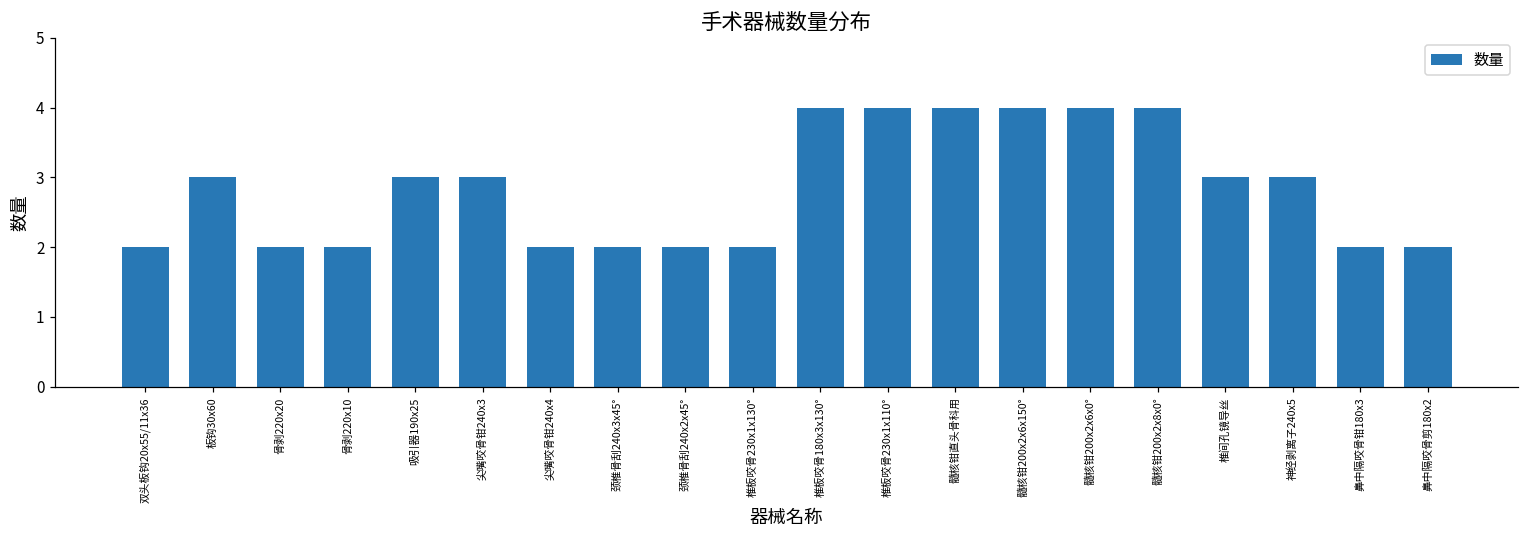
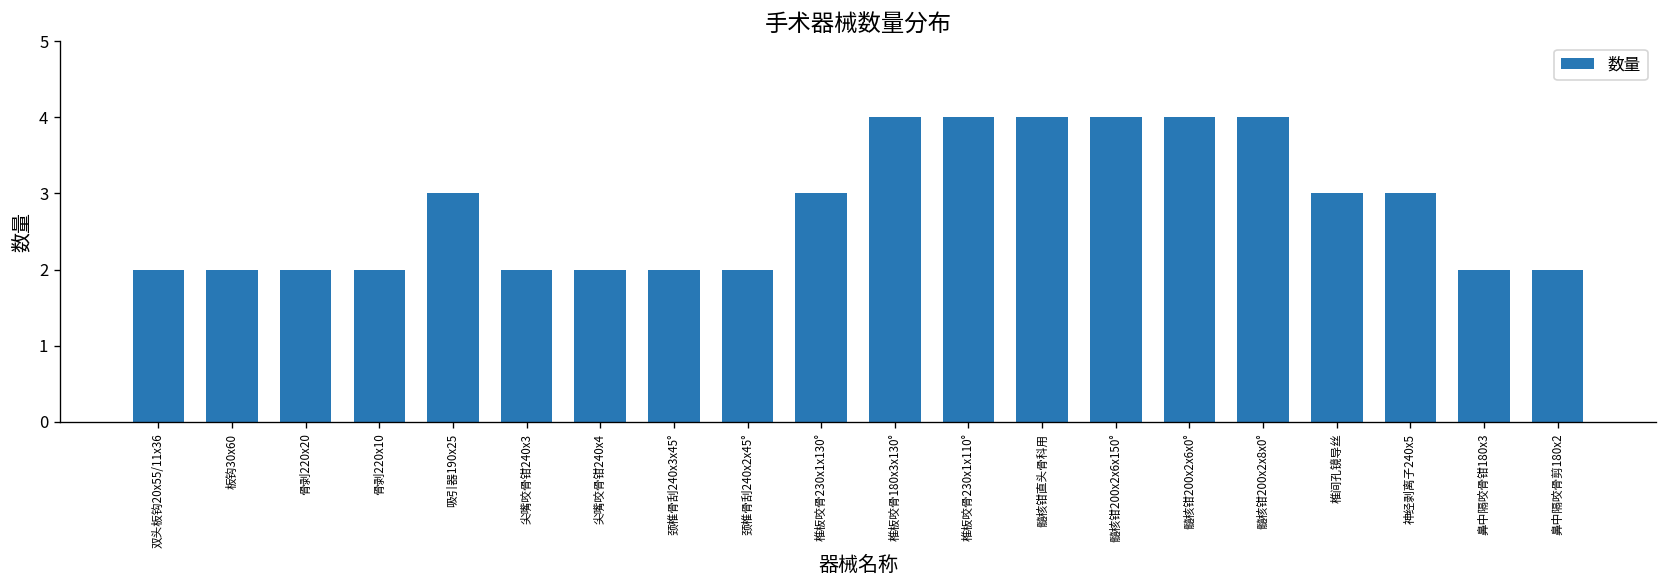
  {
    "双头板钩20x55/11x36": 2,
-   "板钩30x60": 3,
+   "板钩30x60": 2,
    "骨剥220x20": 2,
    "骨剥220x10": 2,
    "吸引器190x25": 3,
-   "尖嘴咬骨钳240x3": 3,
+   "尖嘴咬骨钳240x3": 2,
    "尖嘴咬骨钳240x4": 2,
    "颈椎骨刮240x3x45°": 2,
    "颈椎骨刮240x2x45°": 2,
-   "椎板咬骨230x1x130°": 2,
+   "椎板咬骨230x1x130°": 3,
    "椎板咬骨180x3x130°": 4,
    "椎板咬骨230x1x110°": 4,
    "髓核钳直头骨科用": 4,
    "髓核钳200x2x6x150°": 4,
    "髓核钳200x2x6x0°": 4,
    "髓核钳200x2x8x0°": 4,
    "椎间孔镜导丝": 3,
    "神经剥离子240x5": 3,
    "鼻中隔咬骨钳180x3": 2,
    "鼻中隔咬骨剪180x2": 2
  }
